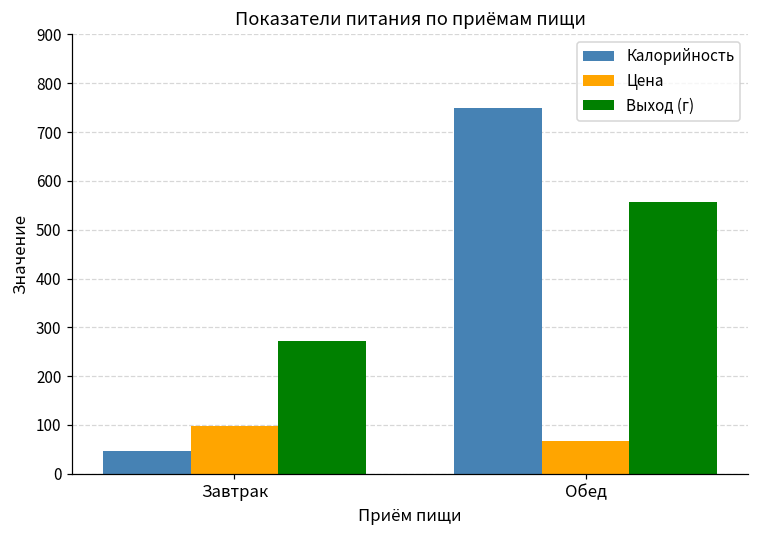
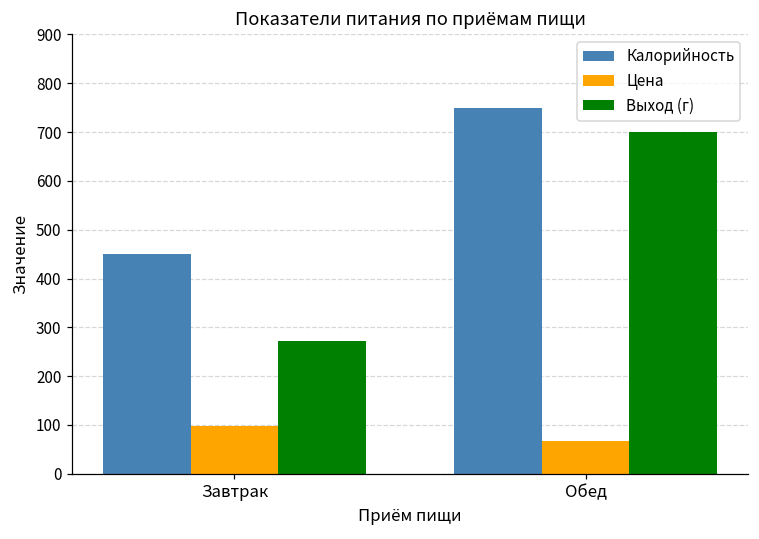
  {
    "Калорийность": {
-     "Завтрак": 50,
+     "Завтрак": 450,
      "Обед": 750
    },
    "Цена": {
      "Завтрак": 100,
      "Обед": 70
    },
    "Выход (г)": {
      "Завтрак": 270,
-     "Обед": 560
+     "Обед": 700
    }
  }
